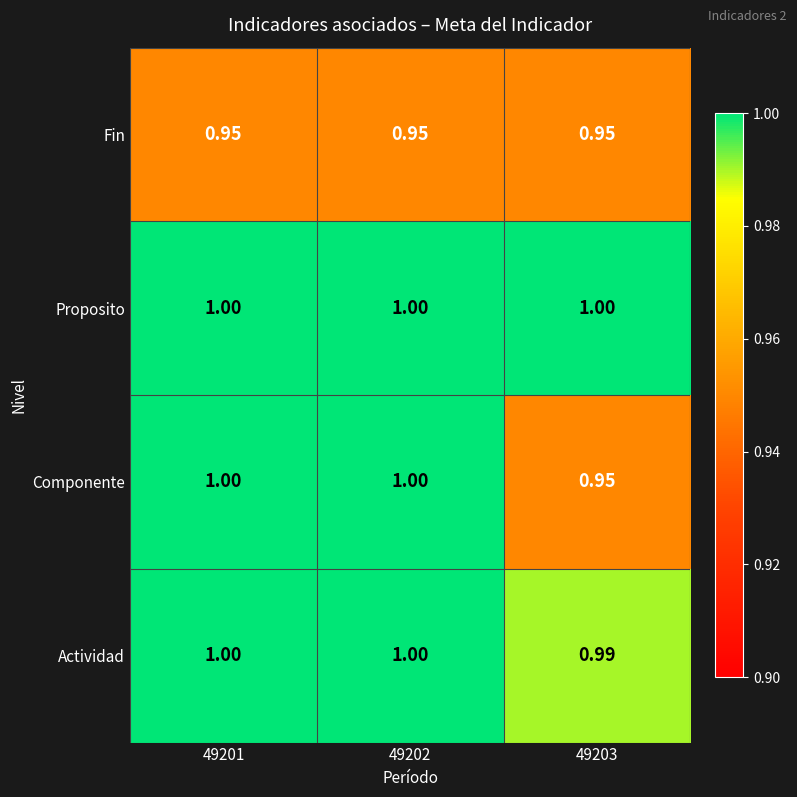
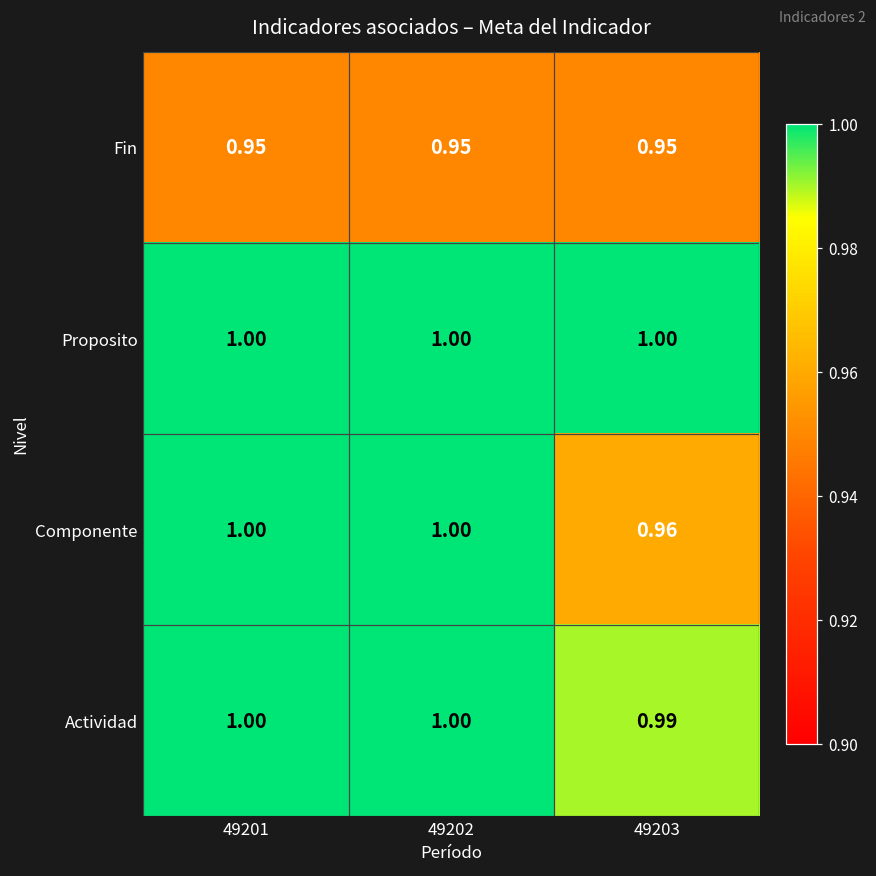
  {
    "Fin": {
      "49201": 0.95,
      "49202": 0.95,
      "49203": 0.95
    },
    "Proposito": {
      "49201": 1.00,
      "49202": 1.00,
      "49203": 1.00
    },
    "Componente": {
      "49201": 1.00,
      "49202": 1.00,
-     "49203": 0.95
+     "49203": 0.96
    },
    "Actividad": {
      "49201": 1.00,
      "49202": 1.00,
      "49203": 0.99
    }
  }
